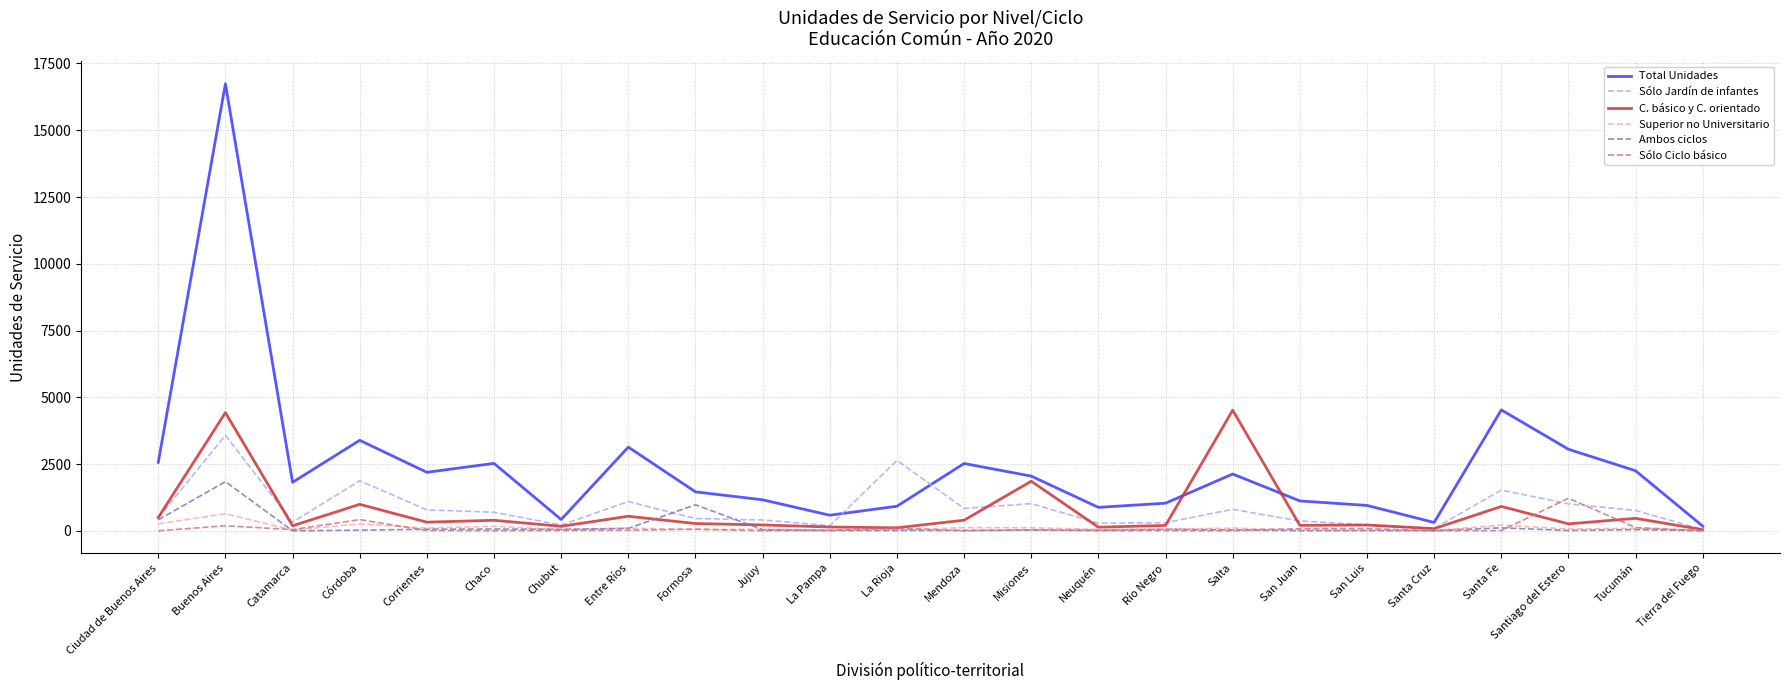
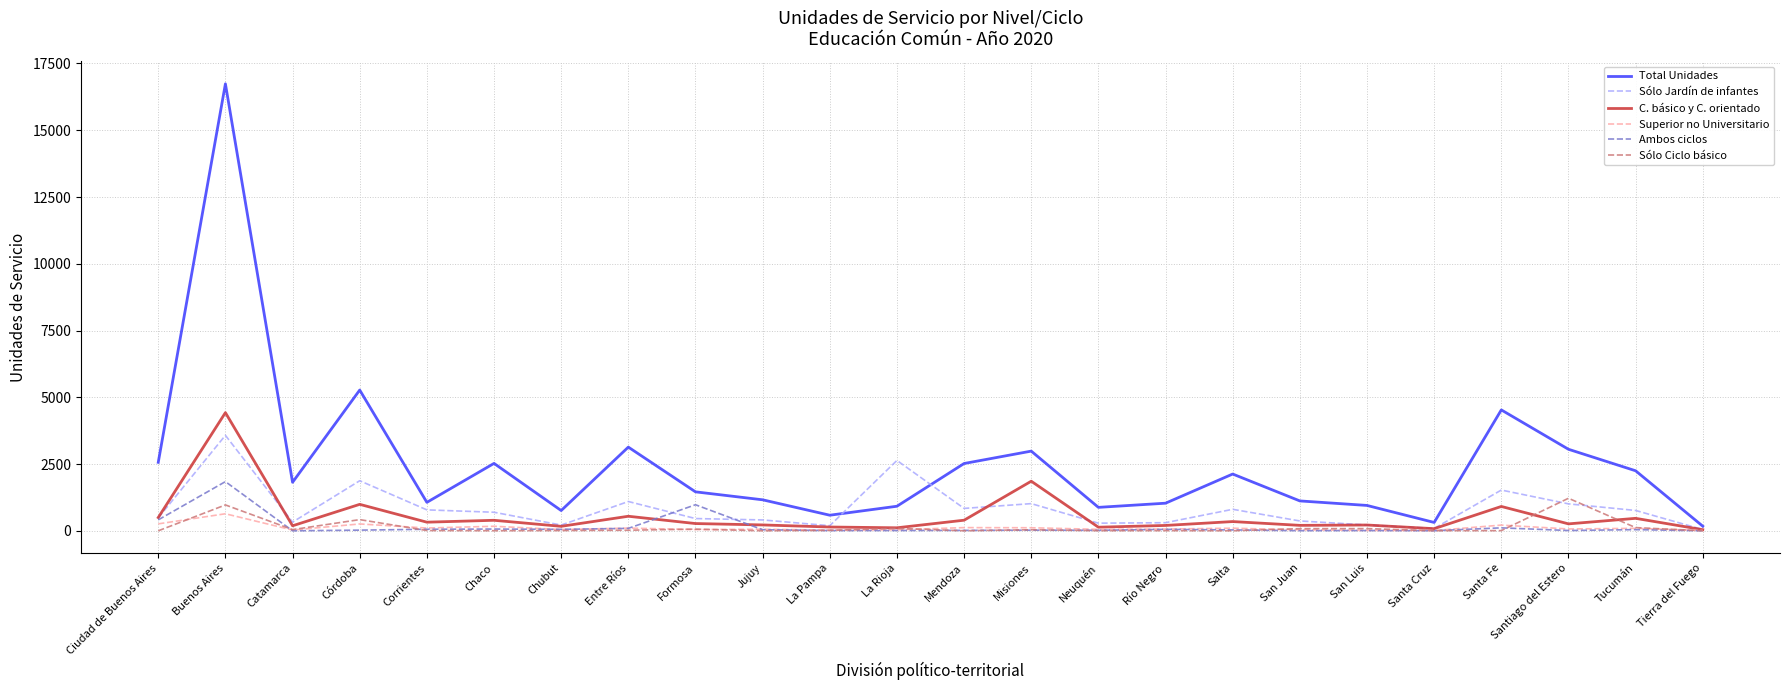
  {
    "Total Unidades": {
      "Ciudad de Buenos Aires": 2600,
      "Buenos Aires": 16700,
      "Catamarca": 1800,
-     "Córdoba": 3400,
-     "Corrientes": 2200,
+     "Córdoba": 5300,
+     "Corrientes": 1100,
      "Chaco": 2500,
-     "Chubut": 400,
+     "Chubut": 800,
      "Entre Ríos": 3100,
      "Formosa": 1500,
      "Jujuy": 1200,
      "La Pampa": 600,
      "La Rioja": 900,
      "Mendoza": 2500,
-     "Misiones": 2000,
+     "Misiones": 3000,
      "Neuquén": 900,
      "Río Negro": 1000,
      "Salta": 2100,
      "San Juan": 1100,
      "San Luis": 1000,
      "Santa Cruz": 300,
      "Santa Fe": 4500,
      "Santiago del Estero": 3100,
      "Tucumán": 2200,
      "Tierra del Fuego": 200
    },
    "Sólo Jardín de infantes": {
      "Buenos Aires": 3600,
      "Catamarca": 300,
      "Córdoba": 1900,
      "Corrientes": 800,
      "Chaco": 700,
      "Entre Ríos": 1100,
      "Formosa": 500,
      "Jujuy": 400,
      "La Rioja": 2600,
      "Mendoza": 800,
      "Misiones": 1000,
      "Neuquén": 300,
      "Río Negro": 300,
      "Salta": 800,
      "San Juan": 400,
      "Santa Fe": 1500,
      "Santiago del Estero": 1000,
      "Tucumán": 800
    },
    "C. básico y C. orientado": {
      "Buenos Aires": 4400,
      "Catamarca": 200,
      "Córdoba": 1000,
      "Corrientes": 300,
      "Chaco": 400,
      "Entre Ríos": 500,
      "Formosa": 300,
      "Jujuy": 200,
      "Mendoza": 400,
      "Misiones": 1900,
      "Río Negro": 200,
-     "Salta": 4500,
+     "Salta": 300,
      "San Juan": 200,
      "Santa Fe": 900,
      "Santiago del Estero": 300,
      "Tucumán": 500
    },
    "Superior no Universitario": {
      "Ciudad de Buenos Aires": 300,
      "Buenos Aires": 600,
      "Córdoba": 300,
      "Chaco": 200,
      "Mendoza": 100,
      "Santa Fe": 200
    },
    "Ambos ciclos": {
      "Buenos Aires": 1800,
      "Córdoba": 0,
      "Formosa": 1000,
      "Santa Fe": 100
    },
    "Sólo Ciclo básico": {
      "Ciudad de Buenos Aires": 0,
-     "Buenos Aires": 200,
+     "Buenos Aires": 1000,
      "Córdoba": 400,
      "Santa Fe": 0,
      "Santiago del Estero": 1200
    }
  }
